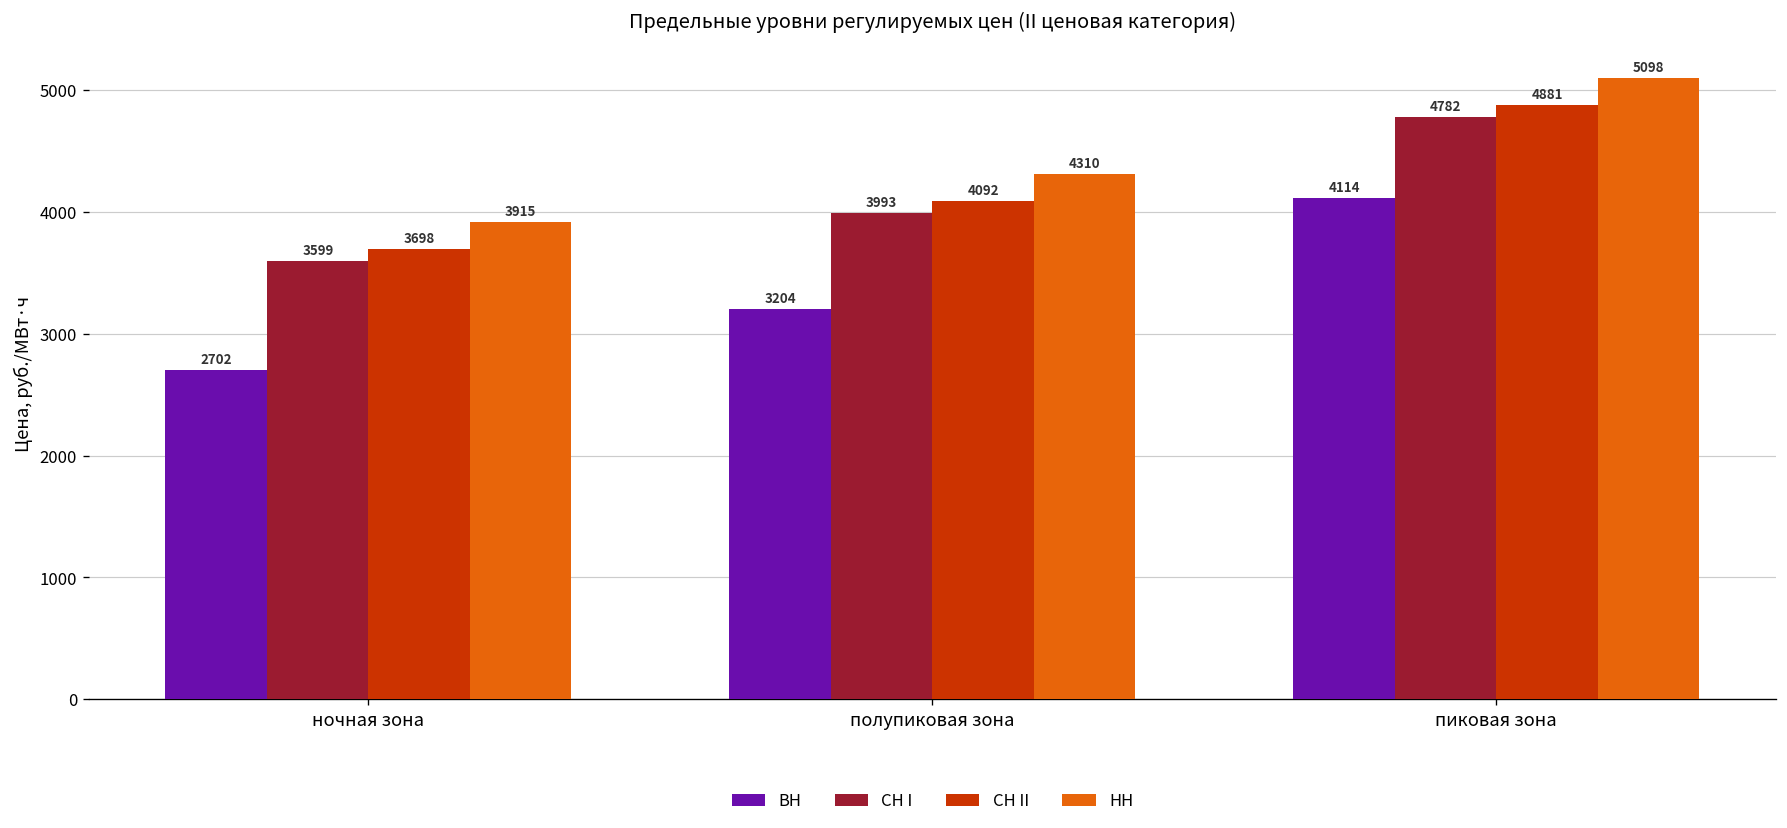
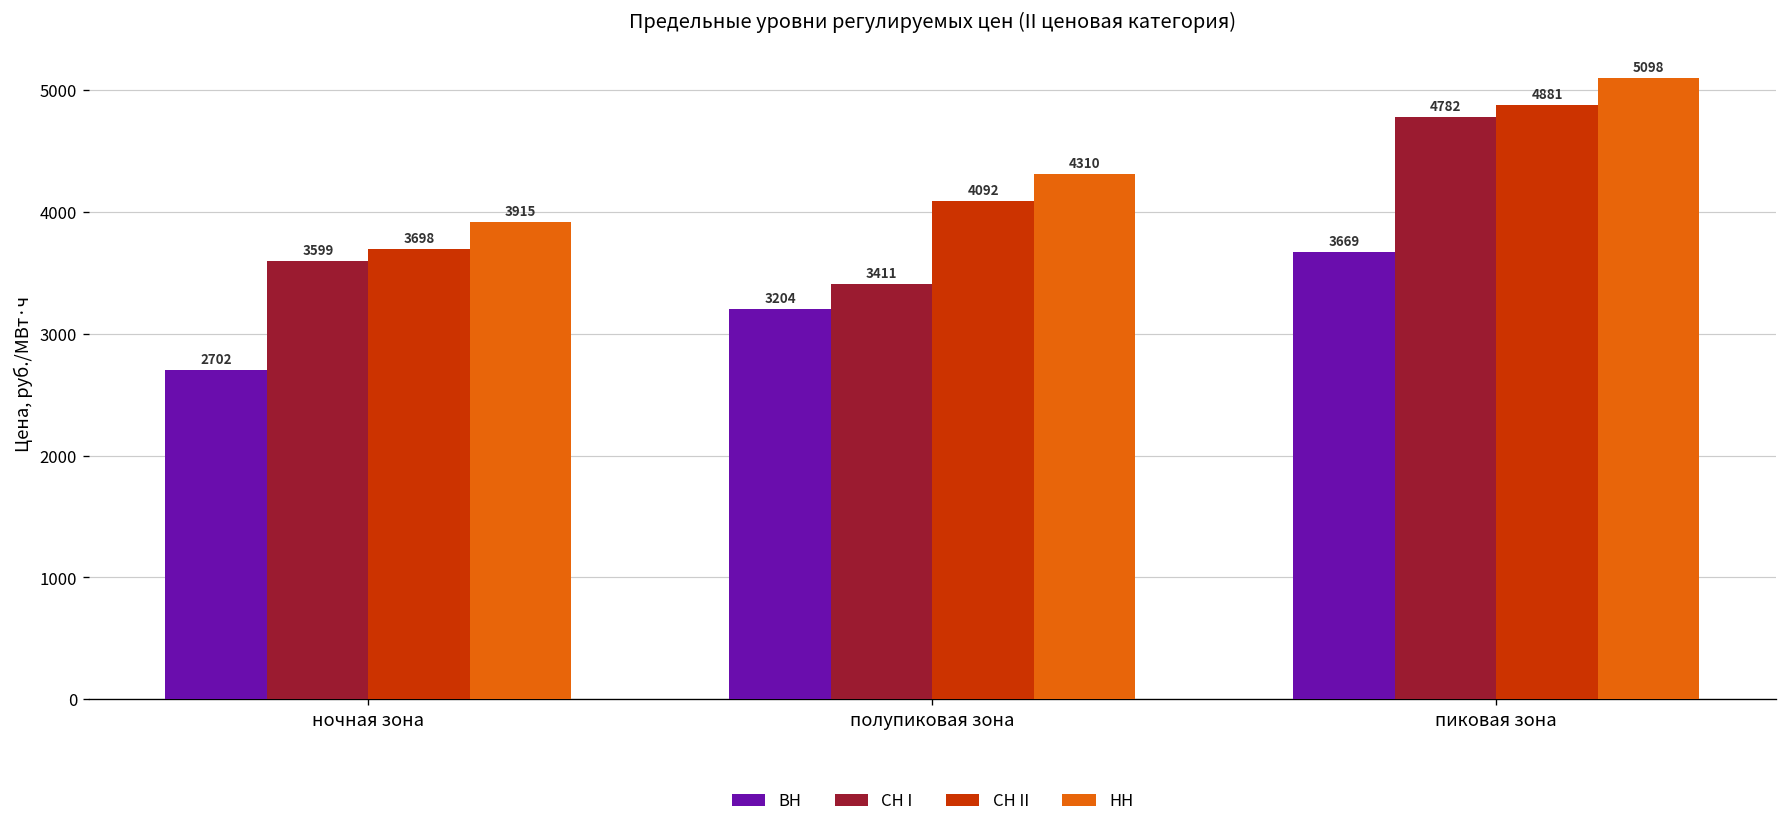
  {
    "ВН": {
      "ночная зона": 2702,
      "полупиковая зона": 3204,
-     "пиковая зона": 4114
+     "пиковая зона": 3669
    },
    "СН I": {
      "ночная зона": 3599,
-     "полупиковая зона": 3993,
+     "полупиковая зона": 3411,
      "пиковая зона": 4782
    }
  }
